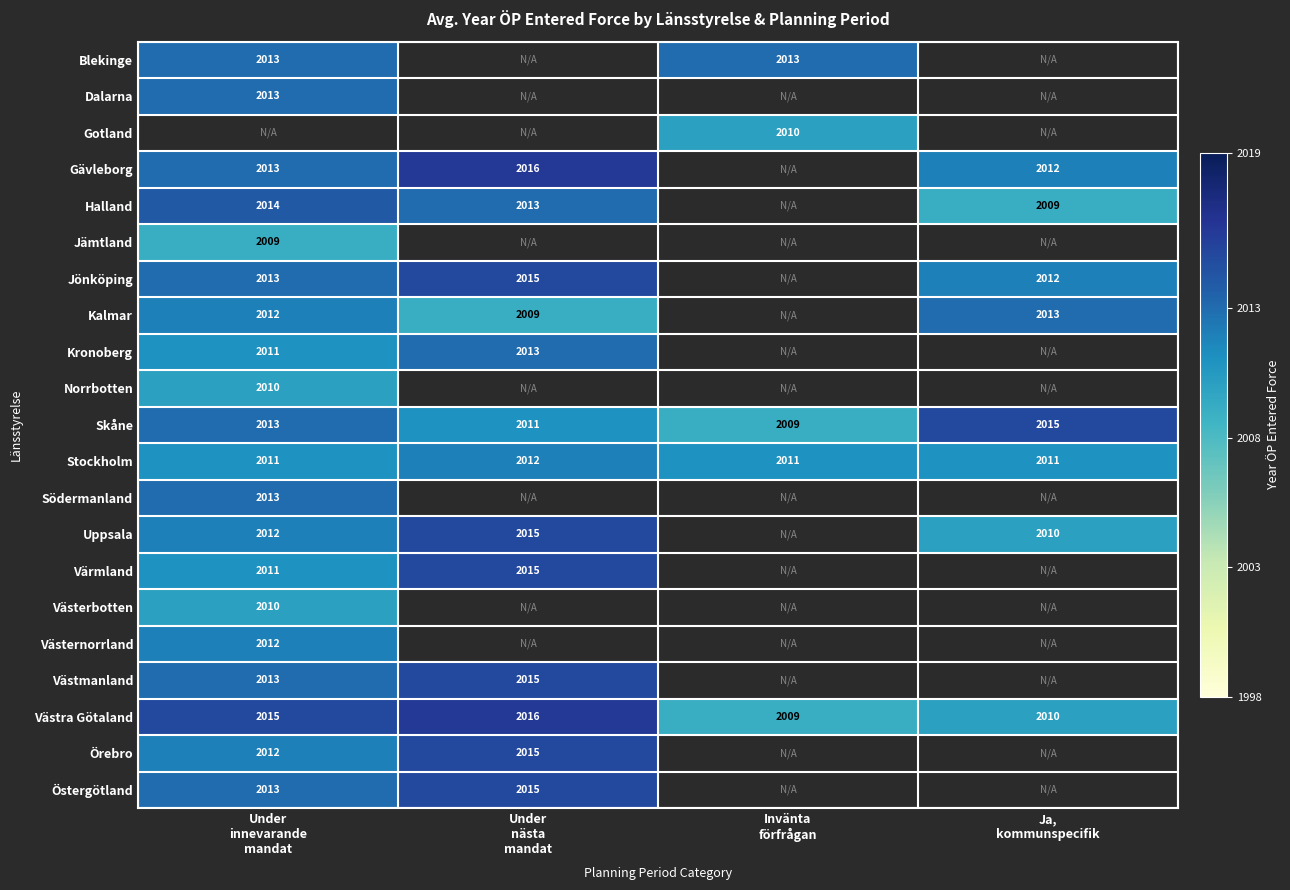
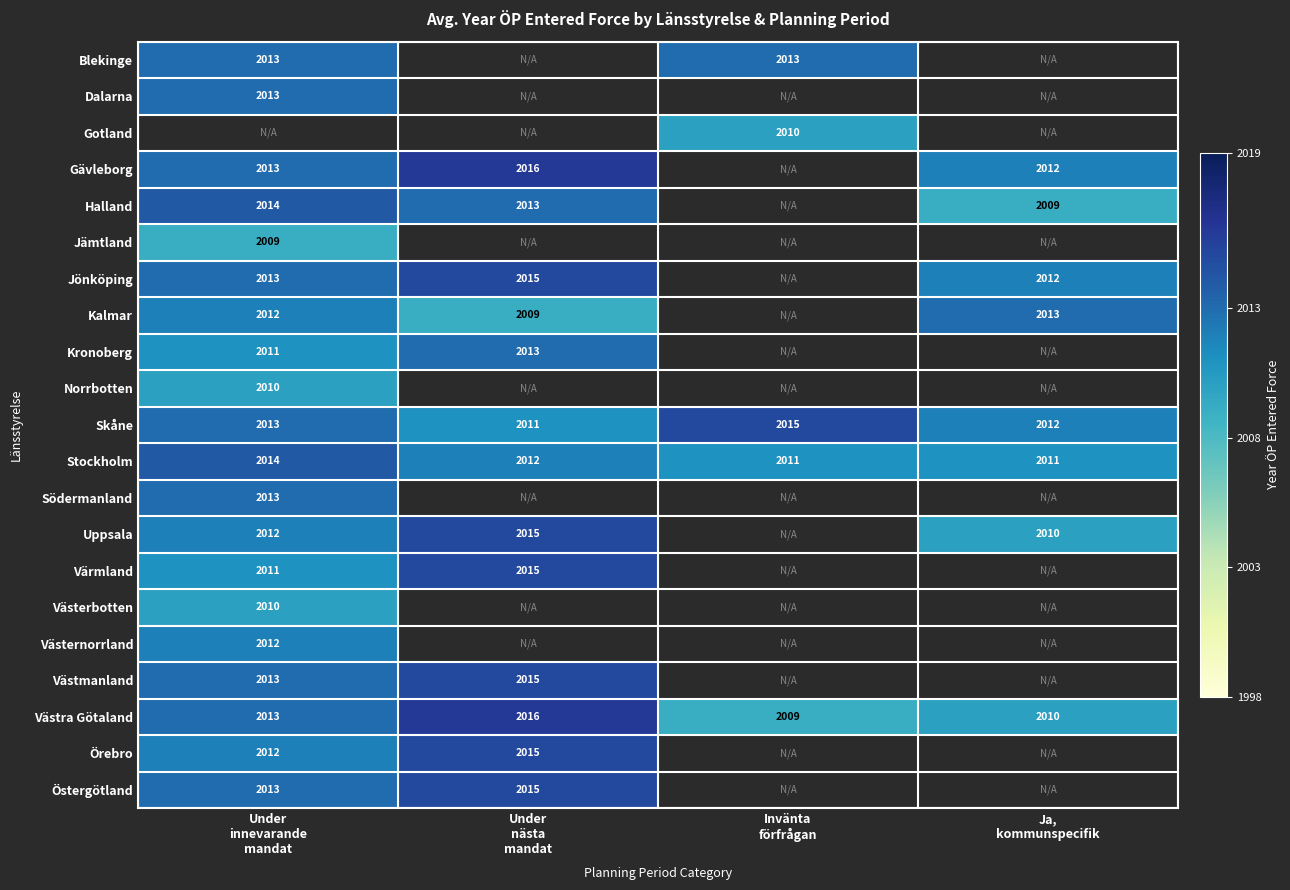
  {
    "Blekinge": {
      "Under innevarande mandat": 2013,
      "Invänta förfrågan": 2013
    },
    "Dalarna": {
      "Under innevarande mandat": 2013
    },
    "Gotland": {
      "Invänta förfrågan": 2010
    },
    "Gävleborg": {
      "Under innevarande mandat": 2013,
      "Under nästa mandat": 2016,
      "Ja, kommunspecifik": 2012
    },
    "Halland": {
      "Under innevarande mandat": 2014,
      "Under nästa mandat": 2013,
      "Ja, kommunspecifik": 2009
    },
    "Jämtland": {
      "Under innevarande mandat": 2009
    },
    "Jönköping": {
      "Under innevarande mandat": 2013,
      "Under nästa mandat": 2015,
      "Ja, kommunspecifik": 2012
    },
    "Kalmar": {
      "Under innevarande mandat": 2012,
      "Under nästa mandat": 2009,
      "Ja, kommunspecifik": 2013
    },
    "Kronoberg": {
      "Under innevarande mandat": 2011,
      "Under nästa mandat": 2013
    },
    "Norrbotten": {
      "Under innevarande mandat": 2010
    },
    "Skåne": {
      "Under innevarande mandat": 2013,
      "Under nästa mandat": 2011,
-     "Invänta förfrågan": 2009,
-     "Ja, kommunspecifik": 2015
+     "Invänta förfrågan": 2015,
+     "Ja, kommunspecifik": 2012
    },
    "Stockholm": {
-     "Under innevarande mandat": 2011,
+     "Under innevarande mandat": 2014,
      "Under nästa mandat": 2012,
      "Invänta förfrågan": 2011,
      "Ja, kommunspecifik": 2011
    },
    "Södermanland": {
      "Under innevarande mandat": 2013
    },
    "Uppsala": {
      "Under innevarande mandat": 2012,
      "Under nästa mandat": 2015,
      "Ja, kommunspecifik": 2010
    },
    "Värmland": {
      "Under innevarande mandat": 2011,
      "Under nästa mandat": 2015
    },
    "Västerbotten": {
      "Under innevarande mandat": 2010
    },
    "Västernorrland": {
      "Under innevarande mandat": 2012
    },
    "Västmanland": {
      "Under innevarande mandat": 2013,
      "Under nästa mandat": 2015
    },
    "Västra Götaland": {
-     "Under innevarande mandat": 2015,
+     "Under innevarande mandat": 2013,
      "Under nästa mandat": 2016,
      "Invänta förfrågan": 2009,
      "Ja, kommunspecifik": 2010
    },
    "Örebro": {
      "Under innevarande mandat": 2012,
      "Under nästa mandat": 2015
    },
    "Östergötland": {
      "Under innevarande mandat": 2013,
      "Under nästa mandat": 2015
    }
  }
